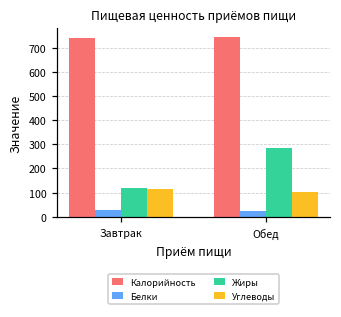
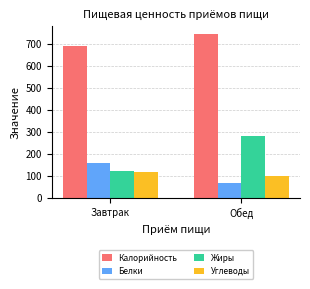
  {
    "Калорийность": {
-     "Завтрак": 740,
+     "Завтрак": 690,
      "Обед": 740
    },
    "Белки": {
-     "Завтрак": 30,
-     "Обед": 30
+     "Завтрак": 160,
+     "Обед": 70
    },
    "Жиры": {
      "Завтрак": 120,
      "Обед": 280
    },
    "Углеводы": {
      "Завтрак": 120,
      "Обед": 100
    }
  }
